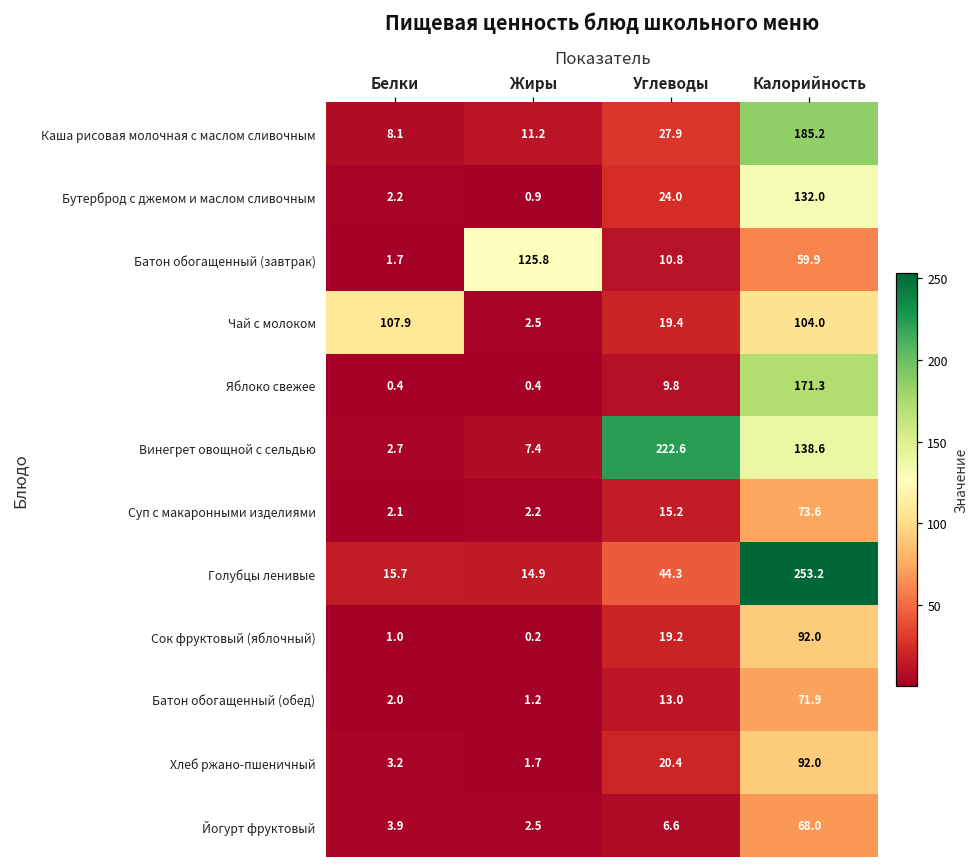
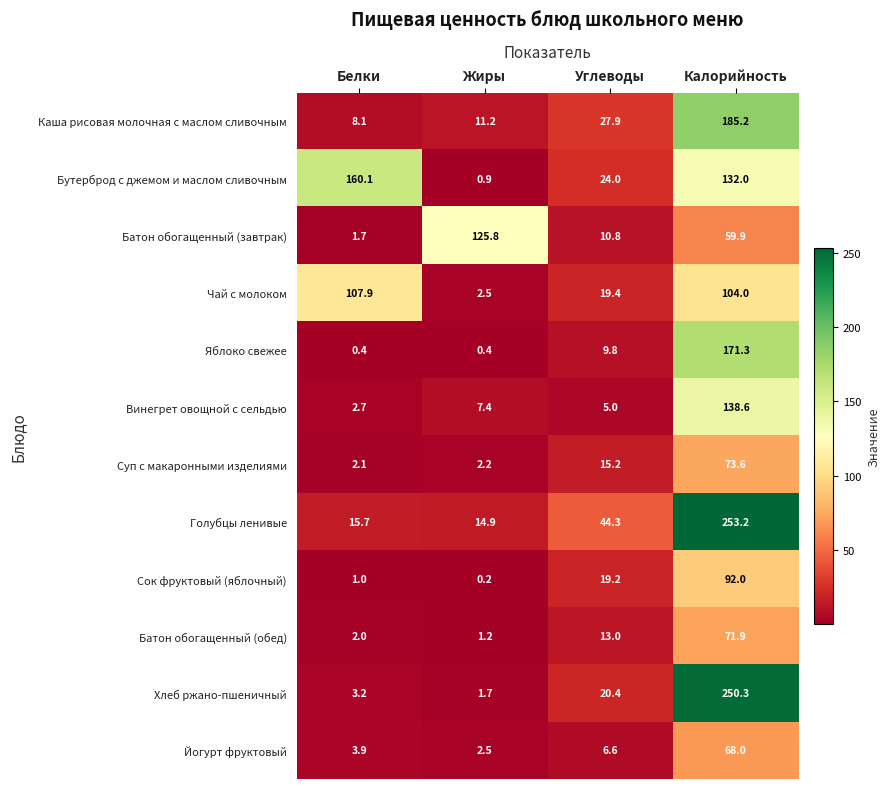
  {
    "Каша рисовая молочная с маслом сливочным": {
      "Белки": 8.1,
      "Жиры": 11.2,
      "Углеводы": 27.9,
      "Калорийность": 185.2
    },
    "Бутерброд с джемом и маслом сливочным": {
-     "Белки": 2.2,
+     "Белки": 160.1,
      "Жиры": 0.9,
      "Углеводы": 24.0,
      "Калорийность": 132.0
    },
    "Батон обогащенный (завтрак)": {
      "Белки": 1.7,
      "Жиры": 125.8,
      "Углеводы": 10.8,
      "Калорийность": 59.9
    },
    "Чай с молоком": {
      "Белки": 107.9,
      "Жиры": 2.5,
      "Углеводы": 19.4,
      "Калорийность": 104.0
    },
    "Яблоко свежее": {
      "Белки": 0.4,
      "Жиры": 0.4,
      "Углеводы": 9.8,
      "Калорийность": 171.3
    },
    "Винегрет овощной с сельдью": {
      "Белки": 2.7,
      "Жиры": 7.4,
-     "Углеводы": 222.6,
+     "Углеводы": 5.0,
      "Калорийность": 138.6
    },
    "Суп с макаронными изделиями": {
      "Белки": 2.1,
      "Жиры": 2.2,
      "Углеводы": 15.2,
      "Калорийность": 73.6
    },
    "Голубцы ленивые": {
      "Белки": 15.7,
      "Жиры": 14.9,
      "Углеводы": 44.3,
      "Калорийность": 253.2
    },
    "Сок фруктовый (яблочный)": {
      "Белки": 1.0,
      "Жиры": 0.2,
      "Углеводы": 19.2,
      "Калорийность": 92.0
    },
    "Батон обогащенный (обед)": {
      "Белки": 2.0,
      "Жиры": 1.2,
      "Углеводы": 13.0,
      "Калорийность": 71.9
    },
    "Хлеб ржано-пшеничный": {
      "Белки": 3.2,
      "Жиры": 1.7,
      "Углеводы": 20.4,
-     "Калорийность": 92.0
+     "Калорийность": 250.3
    },
    "Йогурт фруктовый": {
      "Белки": 3.9,
      "Жиры": 2.5,
      "Углеводы": 6.6,
      "Калорийность": 68.0
    }
  }
